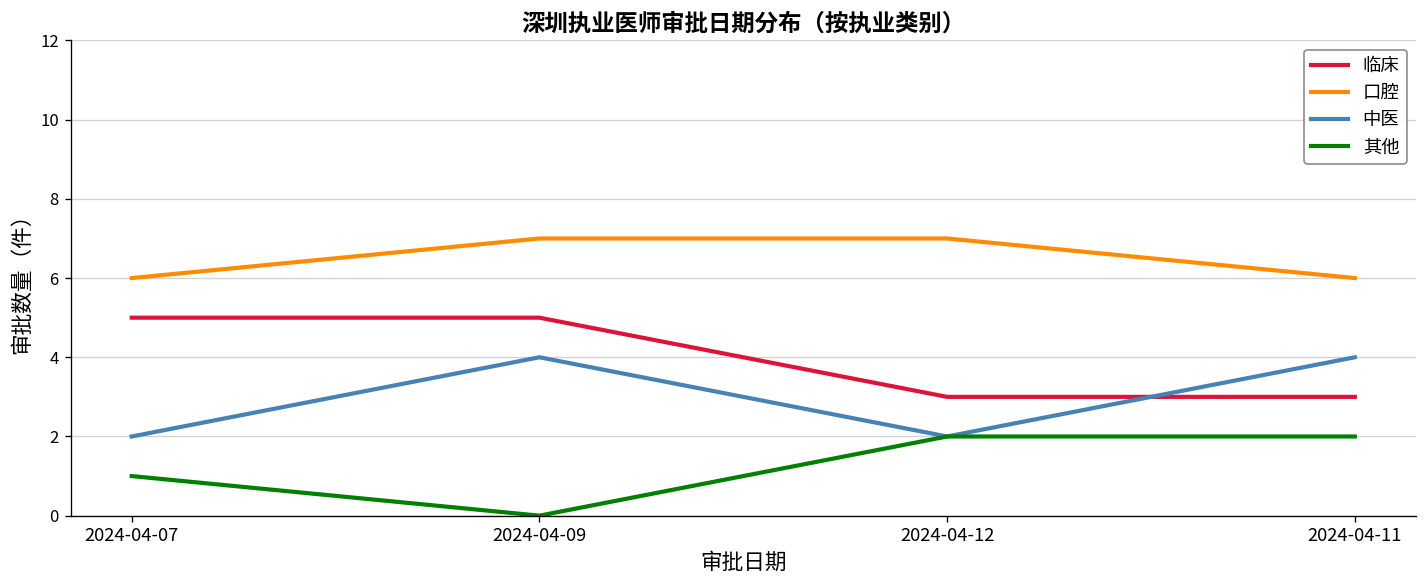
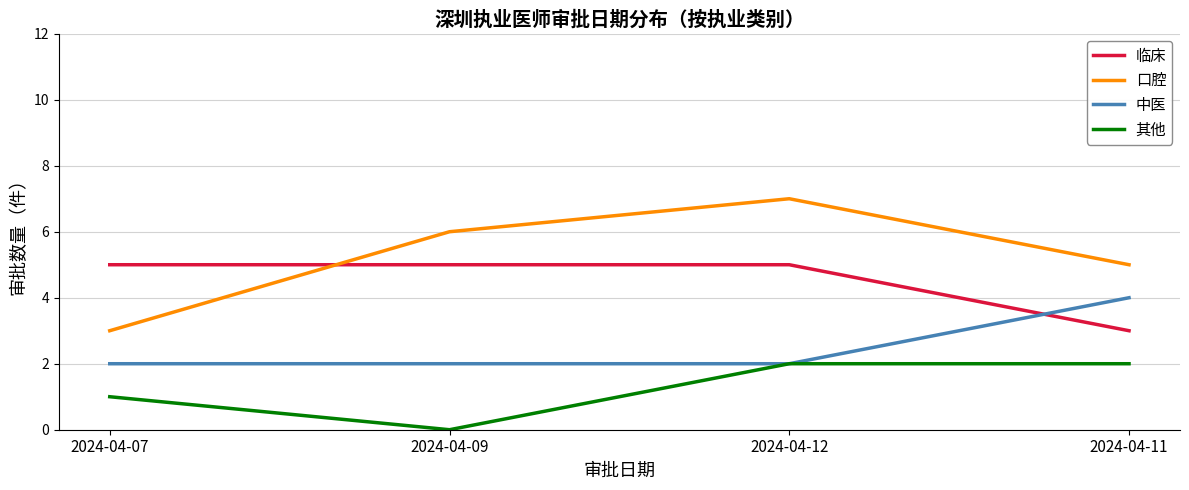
  {
    "临床": {
      "2024-04-07": 5,
      "2024-04-09": 5,
-     "2024-04-12": 3,
+     "2024-04-12": 5,
      "2024-04-11": 3
    },
    "口腔": {
-     "2024-04-07": 6,
-     "2024-04-09": 7,
+     "2024-04-07": 3,
+     "2024-04-09": 6,
      "2024-04-12": 7,
-     "2024-04-11": 6
+     "2024-04-11": 5
    },
    "中医": {
      "2024-04-07": 2,
-     "2024-04-09": 4,
+     "2024-04-09": 2,
      "2024-04-11": 4
    },
    "其他": {
      "2024-04-07": 1,
      "2024-04-09": 0,
      "2024-04-11": 2
    }
  }
